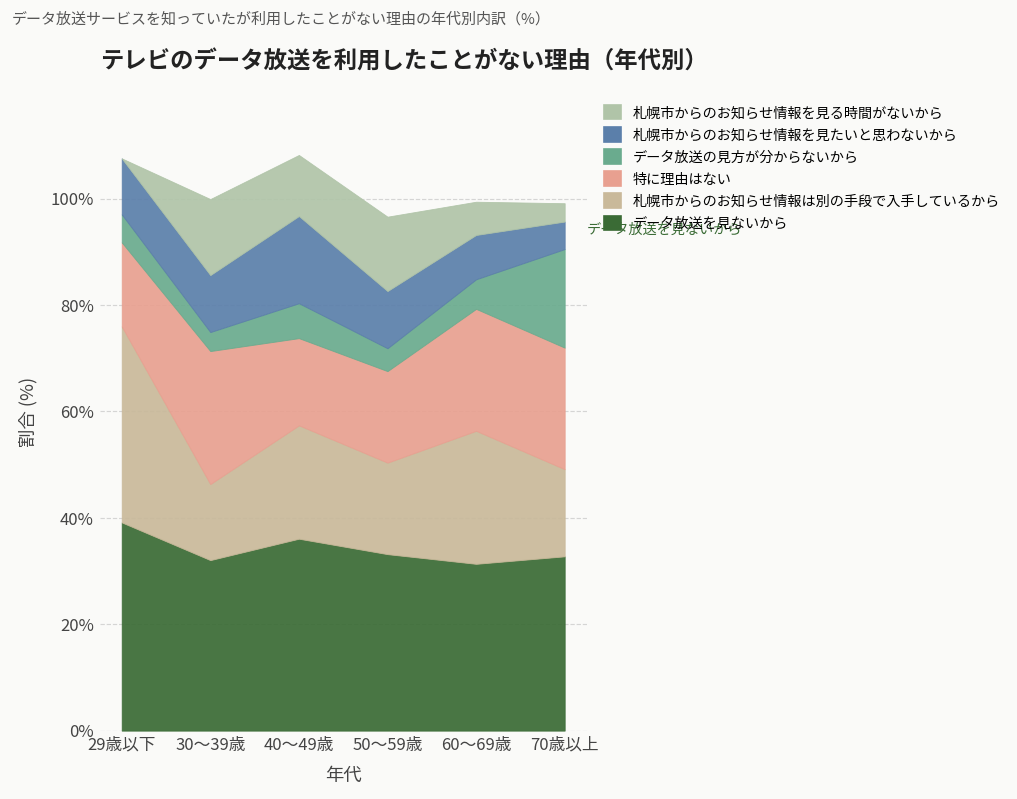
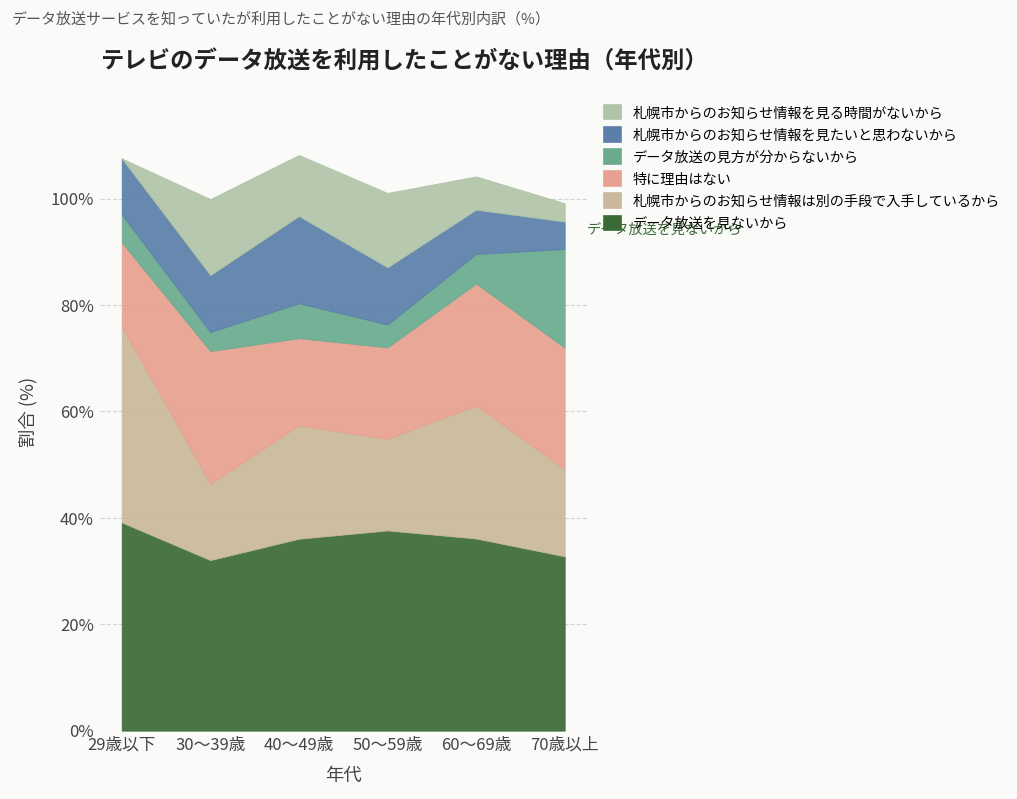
  {
    "データ放送を見ないから": {
      "29歳以下": "39%",
      "30～39歳": "32%",
      "40～49歳": "36%",
-     "50～59歳": "33%",
-     "60～69歳": "31%",
+     "50～59歳": "38%",
+     "60～69歳": "36%",
      "70歳以上": "33%"
    }
  }
